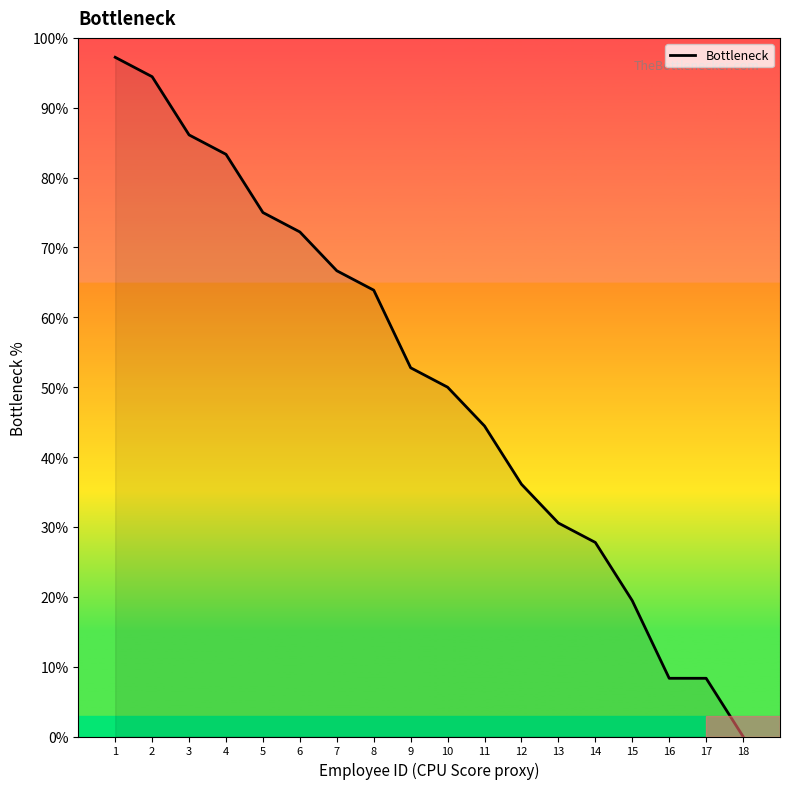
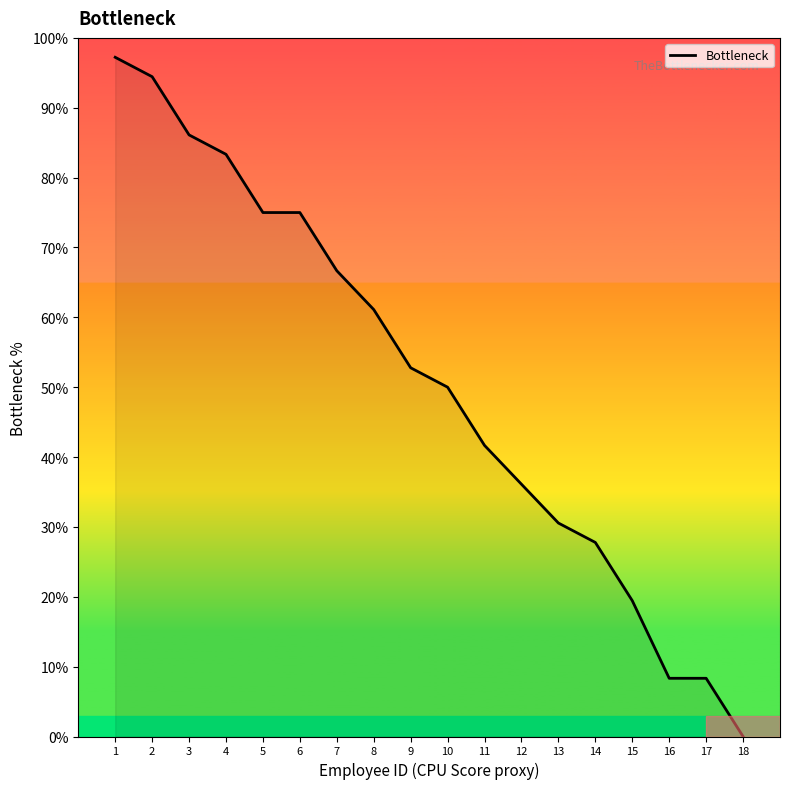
  {
    "1": "97%",
    "2": "94%",
    "3": "86%",
    "4": "83%",
    "5": "75%",
-   "6": "72%",
+   "6": "75%",
    "7": "67%",
-   "8": "64%",
+   "8": "61%",
    "9": "53%",
    "10": "50%",
-   "11": "44%",
+   "11": "42%",
    "12": "36%",
    "13": "31%",
    "14": "28%",
    "15": "19%",
    "16": "8%",
    "17": "8%"
  }
